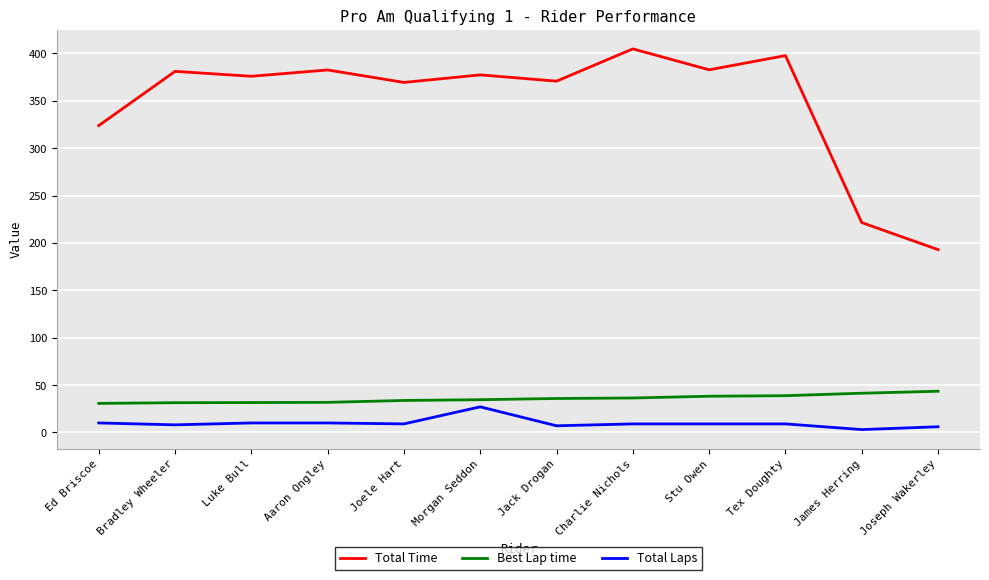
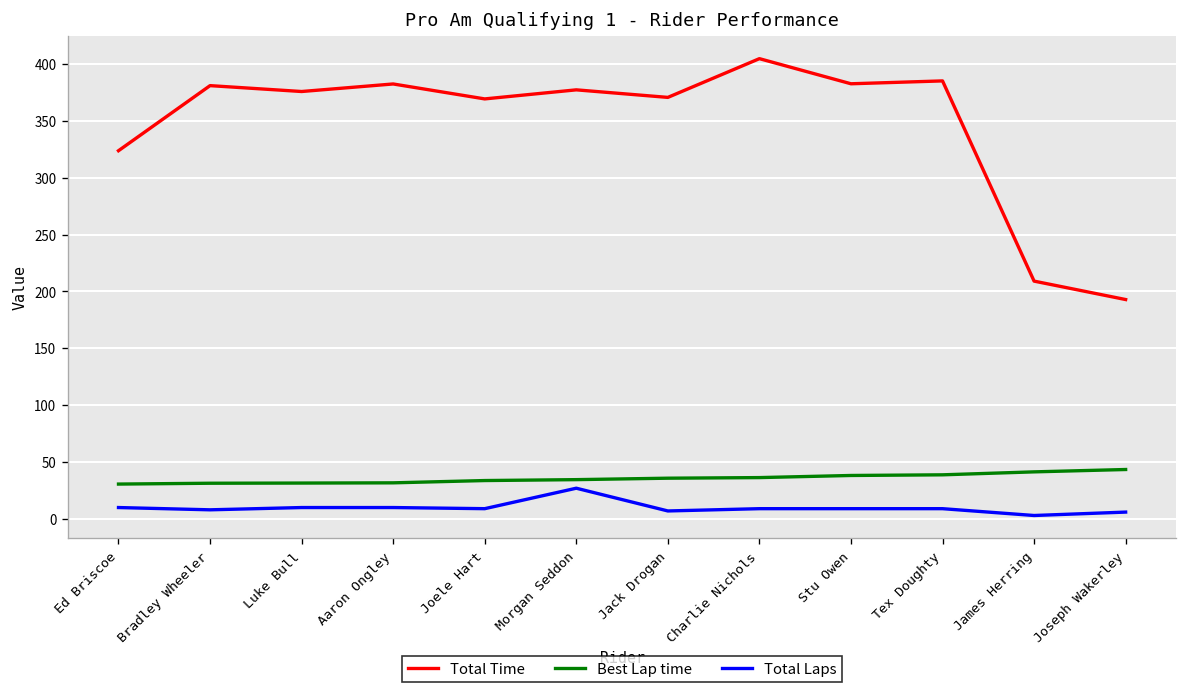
  {
    "Total Time": {
      "Ed Briscoe": 320,
      "Bradley Wheeler": 380,
      "Luke Bull": 380,
      "Aaron Ongley": 380,
      "Joele Hart": 370,
      "Morgan Seddon": 380,
      "Jack Drogan": 370,
      "Charlie Nichols": 400,
      "Stu Owen": 380,
-     "Tex Doughty": 400,
-     "James Herring": 220,
+     "Tex Doughty": 390,
+     "James Herring": 210,
      "Joseph Wakerley": 190
    },
    "Best Lap time": {
      "Ed Briscoe": 30,
      "Bradley Wheeler": 30,
      "Luke Bull": 30,
      "Aaron Ongley": 30,
      "Joele Hart": 30,
      "Morgan Seddon": 30,
      "Jack Drogan": 40,
      "Charlie Nichols": 40,
      "Stu Owen": 40,
      "Tex Doughty": 40,
      "James Herring": 40,
      "Joseph Wakerley": 40
    },
    "Total Laps": {
      "Ed Briscoe": 10,
      "Bradley Wheeler": 10,
      "Luke Bull": 10,
      "Aaron Ongley": 10,
      "Joele Hart": 10,
      "Morgan Seddon": 30,
      "Jack Drogan": 10,
      "Charlie Nichols": 10,
      "Stu Owen": 10,
      "Tex Doughty": 10,
      "James Herring": 0,
      "Joseph Wakerley": 10
    }
  }
